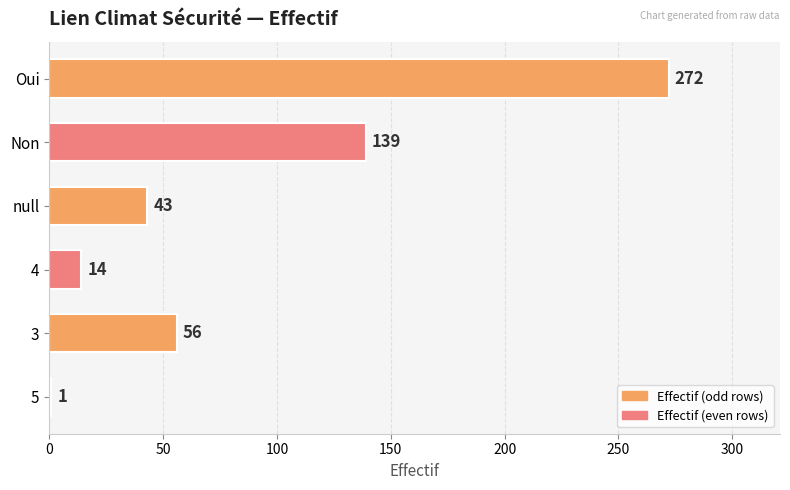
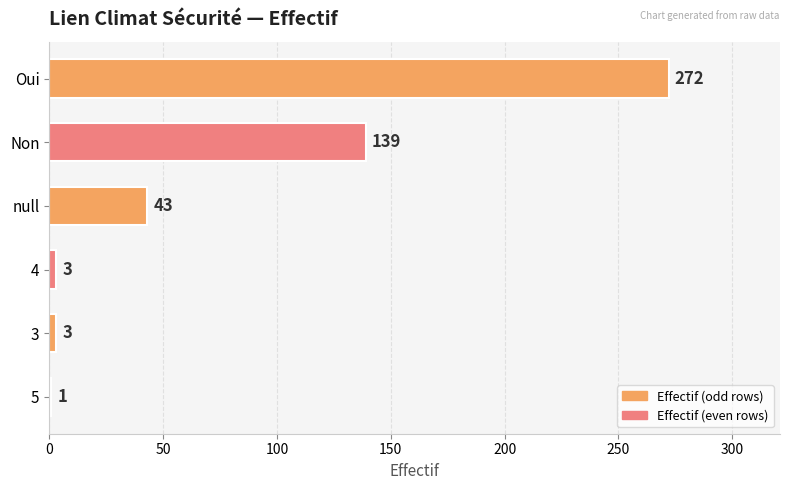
  {
    "Oui": 272,
    "Non": 139,
    "null": 43,
-   "4": 14,
-   "3": 56,
+   "4": 3,
+   "3": 3,
    "5": 1
  }
